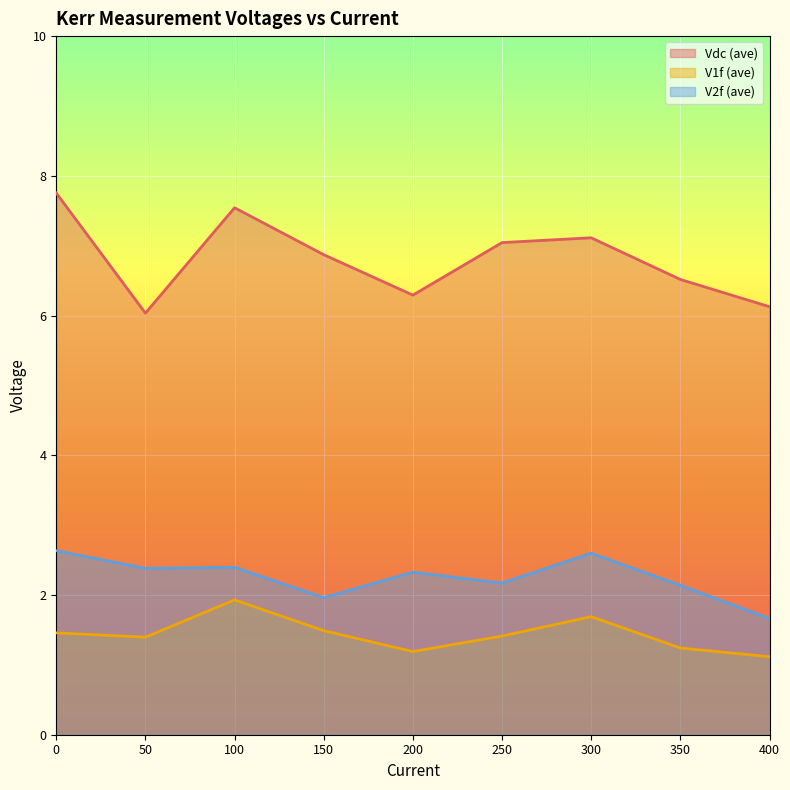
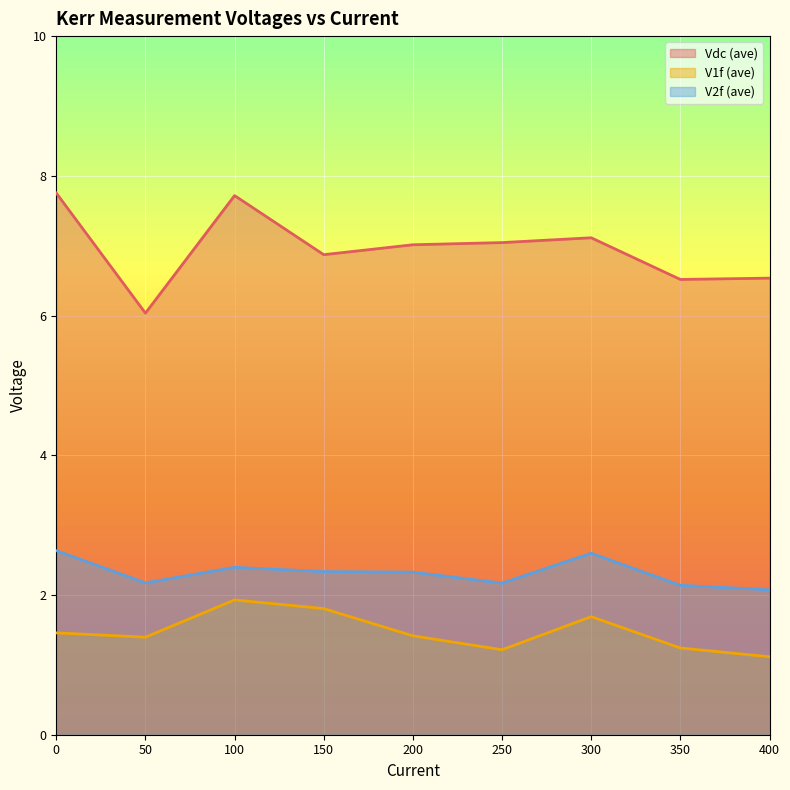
  {
    "Vdc (ave)": {
      "0": 7.8,
      "50": 6.0,
-     "100": 7.5,
+     "100": 7.7,
      "150": 6.9,
-     "200": 6.3,
+     "200": 7.0,
      "250": 7.0,
      "300": 7.1,
      "350": 6.5,
-     "400": 6.1
+     "400": 6.5
    },
    "V1f (ave)": {
      "0": 1.5,
      "50": 1.4,
      "100": 1.9,
-     "150": 1.5,
-     "200": 1.2,
-     "250": 1.4,
+     "150": 1.8,
+     "200": 1.4,
+     "250": 1.2,
      "300": 1.7,
      "350": 1.2,
      "400": 1.1
    },
    "V2f (ave)": {
      "0": 2.6,
-     "50": 2.4,
+     "50": 2.2,
      "100": 2.4,
-     "150": 2.0,
+     "150": 2.3,
      "200": 2.3,
      "250": 2.2,
      "300": 2.6,
      "350": 2.1,
-     "400": 1.7
+     "400": 2.1
    }
  }
